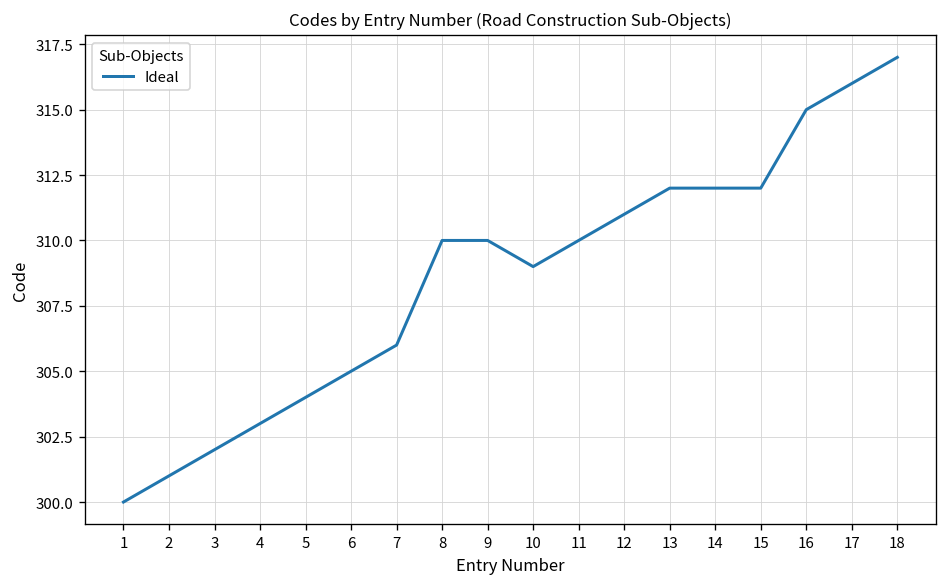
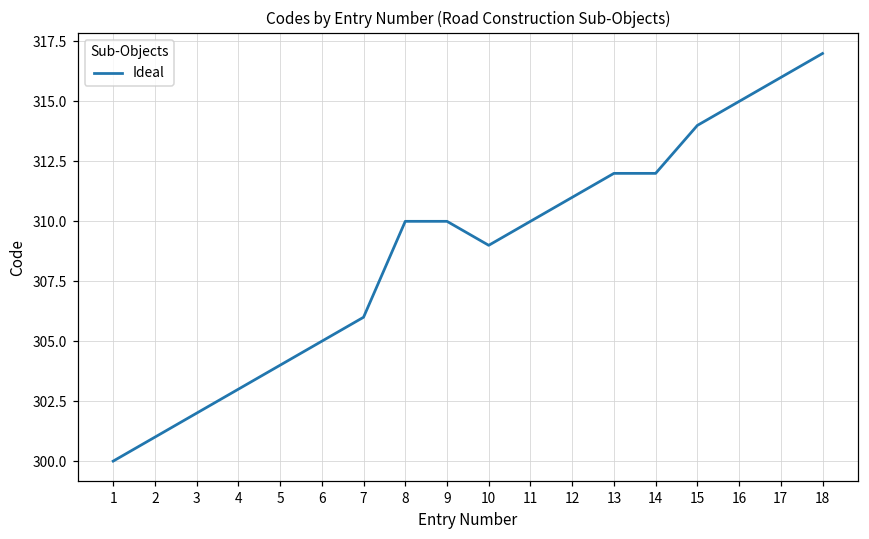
  {
    "1": 300,
    "2": 301,
    "3": 302,
    "4": 303,
    "5": 304,
    "6": 305,
    "7": 306,
    "8": 310,
    "9": 310,
    "10": 309,
    "11": 310,
    "12": 311,
    "13": 312,
    "14": 312,
-   "15": 312,
+   "15": 314,
    "16": 315,
    "17": 316,
    "18": 317
  }
